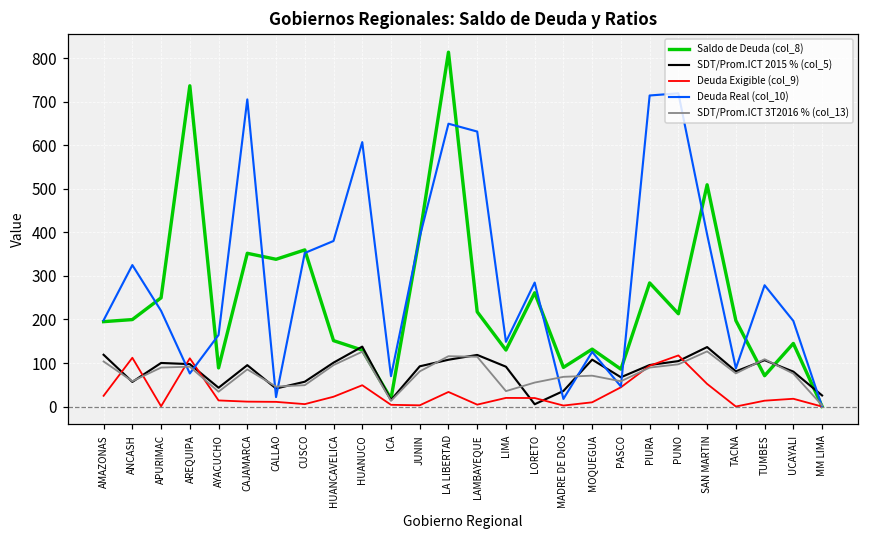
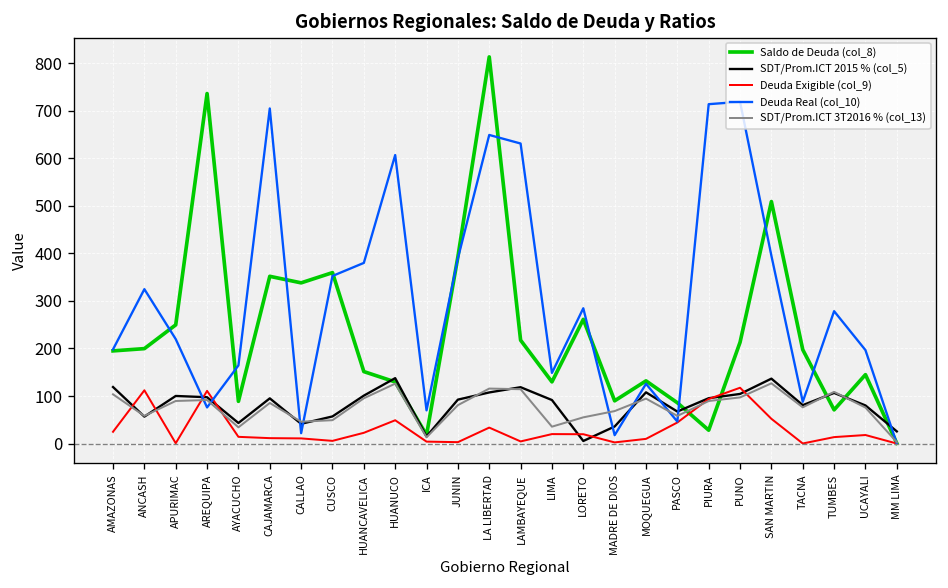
  {
    "Saldo de Deuda (col_8)": {
      "ANCASH": 200,
      "APURIMAC": 250,
      "AREQUIPA": 740,
      "AYACUCHO": 90,
      "CAJAMARCA": 350,
      "CALLAO": 340,
      "CUSCO": 360,
      "HUANCAVELICA": 150,
      "LA LIBERTAD": 810,
      "LAMBAYEQUE": 220,
      "LIMA": 130,
      "LORETO": 260,
      "MADRE DE DIOS": 90,
      "PASCO": 90,
-     "PIURA": 280,
+     "PIURA": 30,
      "PUNO": 210,
      "SAN MARTIN": 510,
      "TACNA": 200,
      "TUMBES": 70,
      "UCAYALI": 140
    },
    "SDT/Prom.ICT 2015 % (col_5)": {
      "AMAZONAS": 120,
      "APURIMAC": 100,
      "AYACUCHO": 40,
      "CAJAMARCA": 100,
      "CUSCO": 60,
      "HUANUCO": 140,
      "JUNIN": 90,
      "LA LIBERTAD": 110,
      "LIMA": 90,
      "LORETO": 10,
      "MADRE DE DIOS": 40,
      "MOQUEGUA": 110,
      "PASCO": 70,
      "PUNO": 100,
      "SAN MARTIN": 140,
      "MM LIMA": 30
    },
    "Deuda Exigible (col_9)": {
      "AMAZONAS": 20,
      "ANCASH": 110,
      "APURIMAC": 0,
      "AREQUIPA": 110,
      "AYACUCHO": 10,
      "CAJAMARCA": 10,
      "CALLAO": 10,
      "CUSCO": 10,
      "HUANCAVELICA": 20,
      "HUANUCO": 50,
      "ICA": 0,
      "JUNIN": 0,
      "LA LIBERTAD": 30,
      "LAMBAYEQUE": 0,
      "LIMA": 20,
      "LORETO": 20,
      "MADRE DE DIOS": 0,
      "MOQUEGUA": 10,
      "PUNO": 120,
      "SAN MARTIN": 50,
      "TACNA": 0,
      "TUMBES": 10,
      "UCAYALI": 20
    },
    "Deuda Real (col_10)": {
      "ANCASH": 320,
      "APURIMAC": 220,
      "AREQUIPA": 80,
      "AYACUCHO": 160,
      "CAJAMARCA": 710,
      "CALLAO": 20,
      "CUSCO": 350,
      "HUANCAVELICA": 380,
      "HUANUCO": 610,
      "ICA": 70,
      "LA LIBERTAD": 650,
      "LAMBAYEQUE": 630,
      "LIMA": 150,
      "LORETO": 280,
      "MADRE DE DIOS": 20,
      "PIURA": 710,
      "SAN MARTIN": 400,
      "TACNA": 90,
      "TUMBES": 280,
      "UCAYALI": 200
    },
    "SDT/Prom.ICT 3T2016 % (col_13)": {
      "AMAZONAS": 100,
      "APURIMAC": 90,
      "AYACUCHO": 30,
      "CAJAMARCA": 90,
      "CUSCO": 50,
      "JUNIN": 80,
      "LA LIBERTAD": 120,
      "LIMA": 40,
      "LORETO": 60,
      "MADRE DE DIOS": 70,
-     "MOQUEGUA": 70,
+     "MOQUEGUA": 90,
      "PASCO": 60,
      "PUNO": 100,
      "SAN MARTIN": 130
    }
  }
